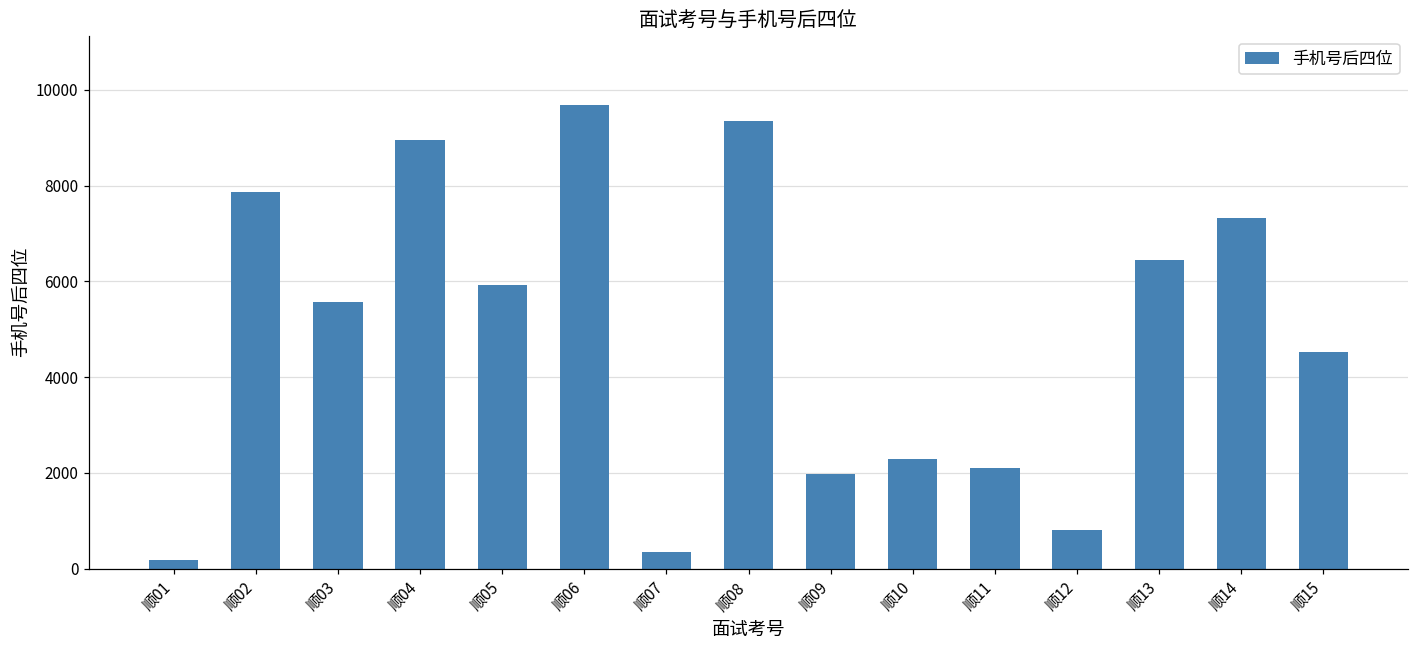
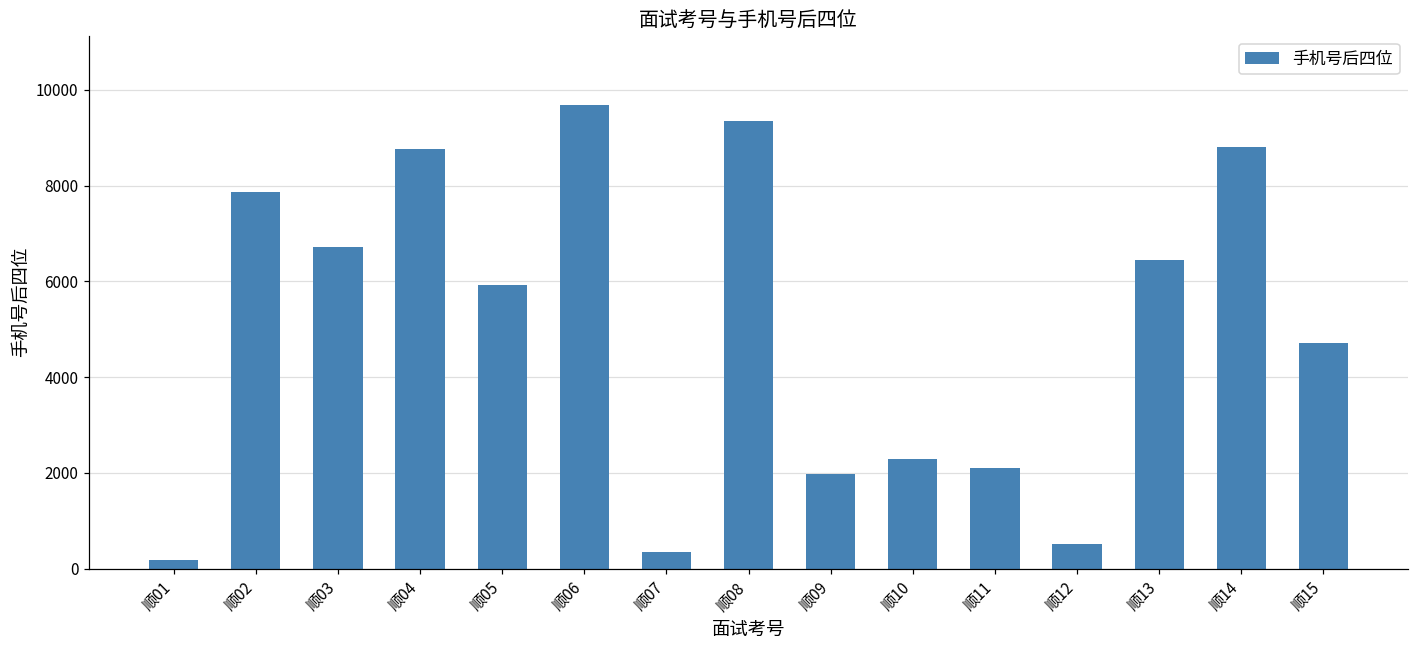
  {
    "顺01": 200,
    "顺02": 7900,
-   "顺03": 5600,
-   "顺04": 9000,
+   "顺03": 6700,
+   "顺04": 8800,
    "顺05": 5900,
    "顺06": 9700,
    "顺07": 300,
    "顺08": 9400,
    "顺09": 2000,
    "顺10": 2300,
    "顺11": 2100,
-   "顺12": 800,
+   "顺12": 500,
    "顺13": 6400,
-   "顺14": 7300,
-   "顺15": 4500
+   "顺14": 8800,
+   "顺15": 4700
  }
